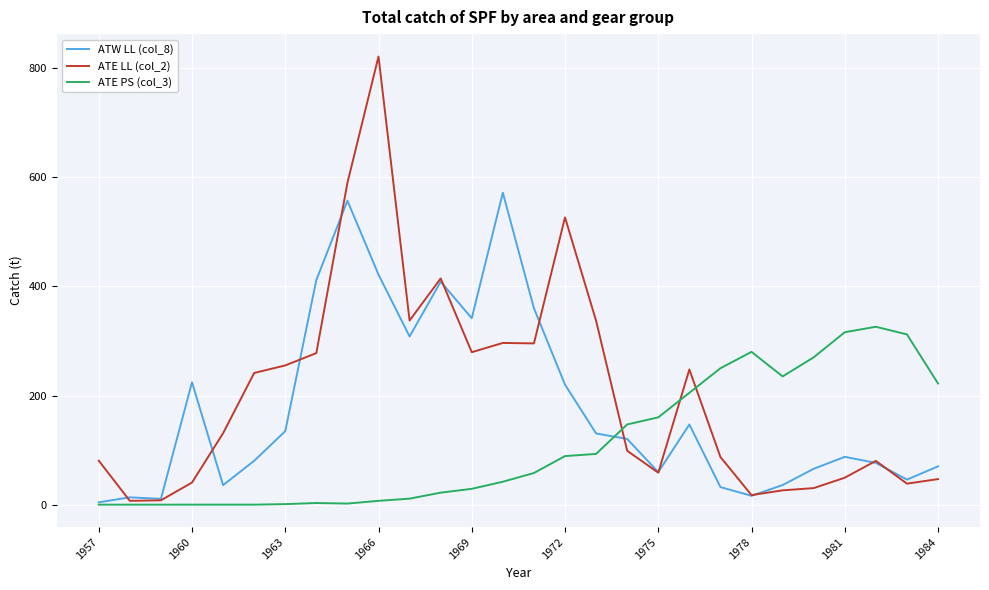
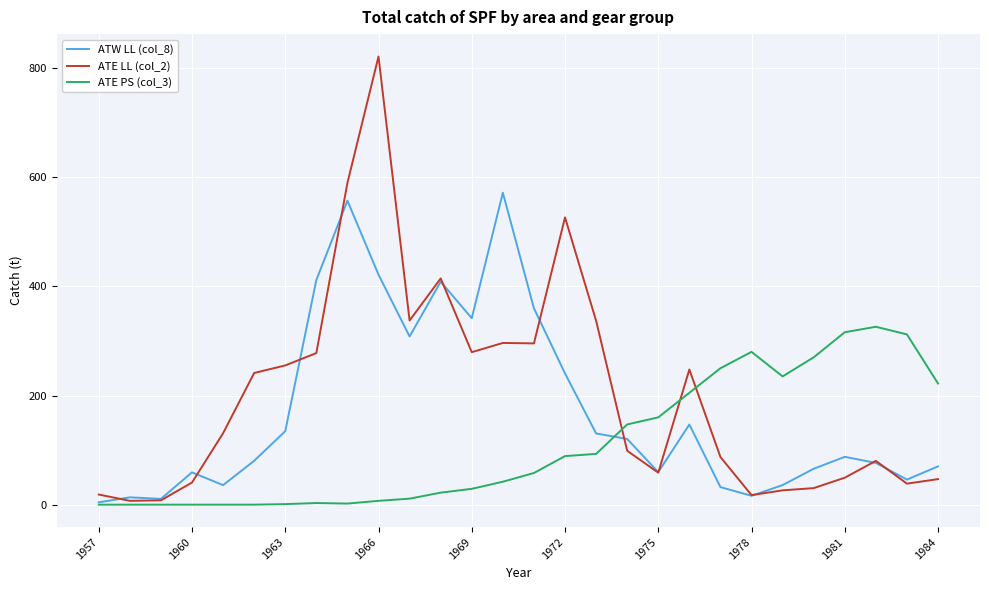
  {
    "ATW LL (col_8)": {
-     "1960": 220,
+     "1960": 60,
      "1963": 130,
      "1966": 420,
      "1969": 340,
-     "1972": 220,
+     "1972": 240,
      "1981": 90,
      "1984": 70
    },
    "ATE LL (col_2)": {
-     "1957": 80,
+     "1957": 20,
      "1960": 40,
      "1963": 260,
      "1966": 820,
      "1969": 280,
      "1972": 530,
      "1981": 50,
      "1984": 50
    },
    "ATE PS (col_3)": {
      "1960": 0,
      "1963": 0,
      "1966": 10,
      "1969": 30,
      "1972": 90,
      "1975": 160,
      "1978": 280,
      "1981": 320,
      "1984": 220
    }
  }
